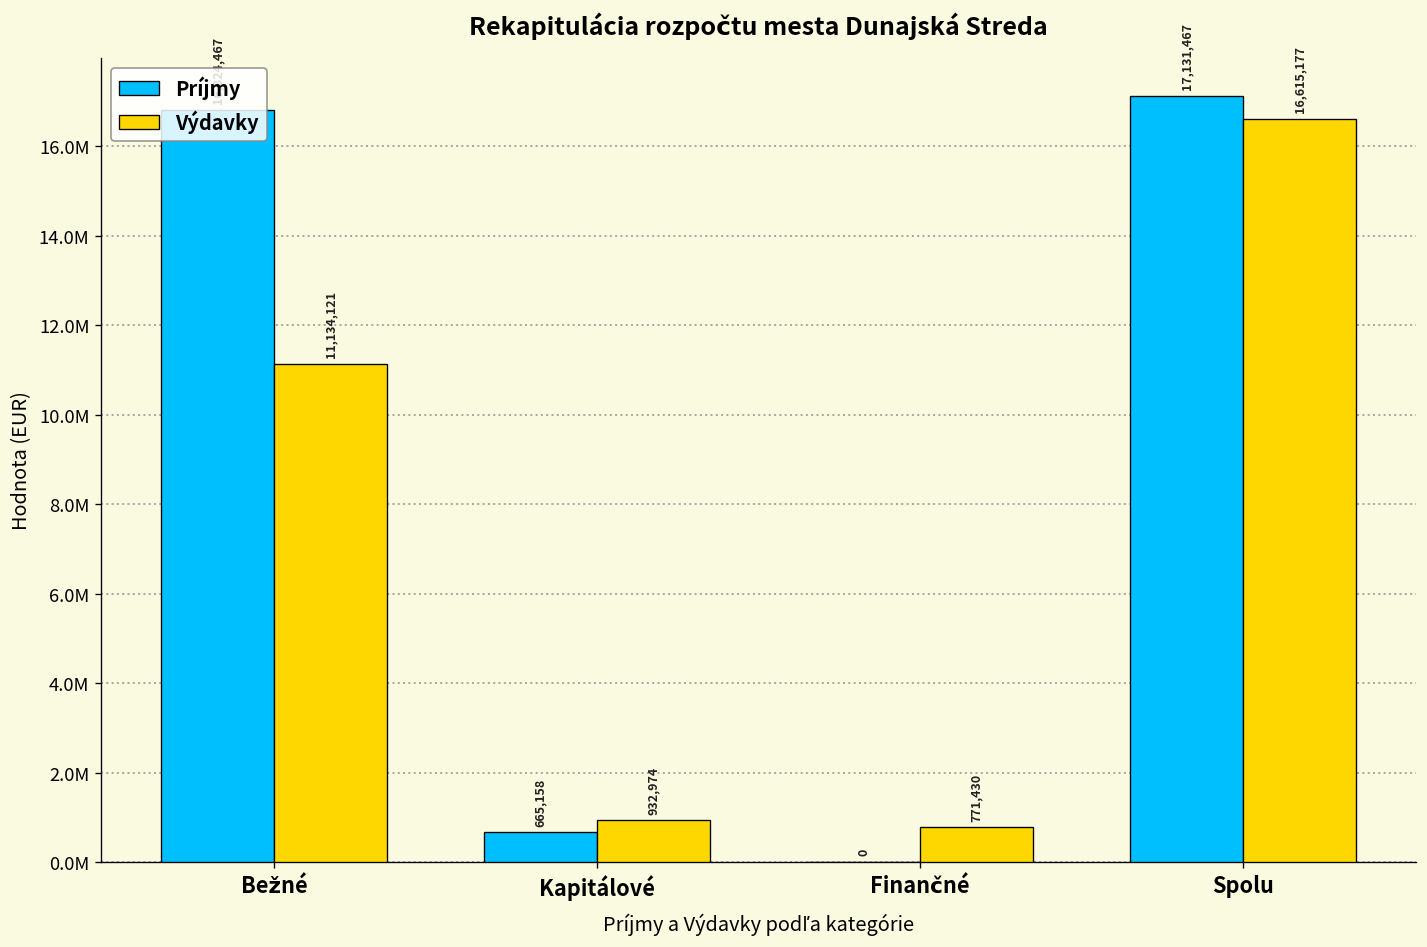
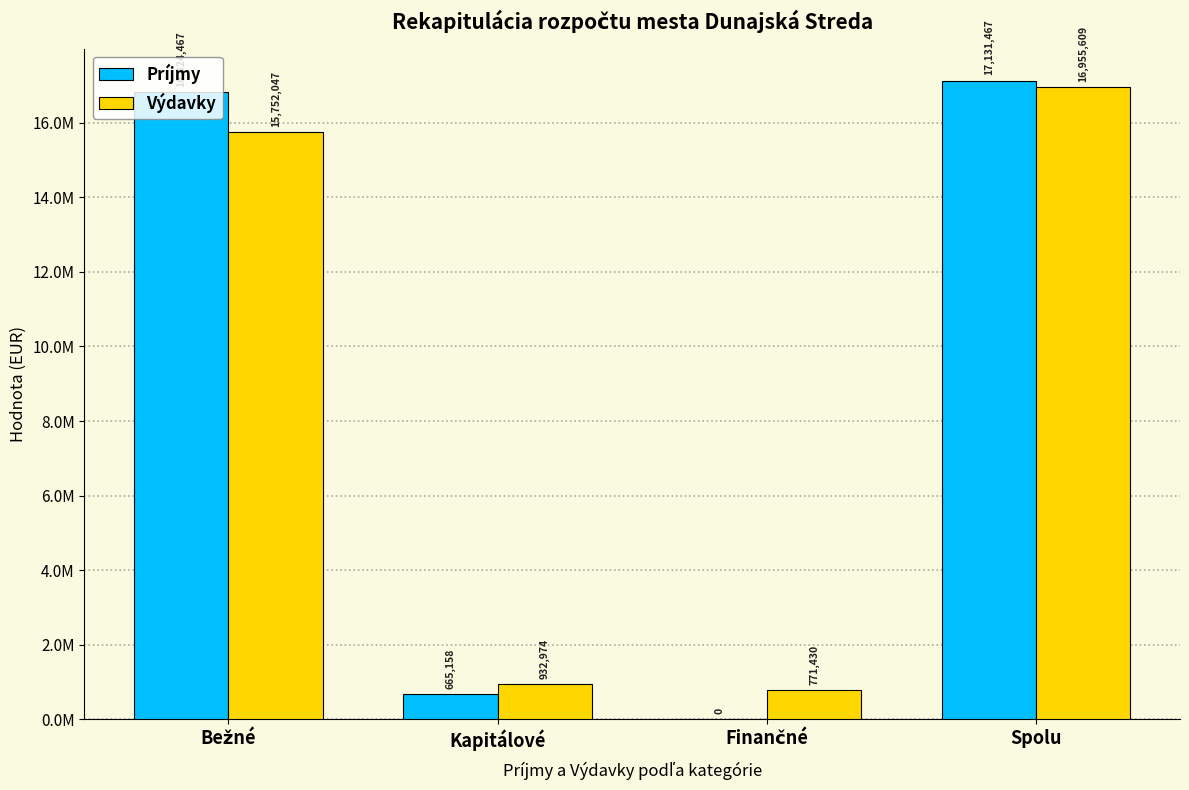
  {
    "Príjmy": {
      "Kapitálové": "665,158",
      "Finančné": "0",
      "Spolu": "17,131,467"
    },
    "Výdavky": {
-     "Bežné": "11,134,121",
+     "Bežné": "15,752,047",
      "Kapitálové": "932,974",
      "Finančné": "771,430",
-     "Spolu": "16,615,177"
+     "Spolu": "16,955,609"
    }
  }
